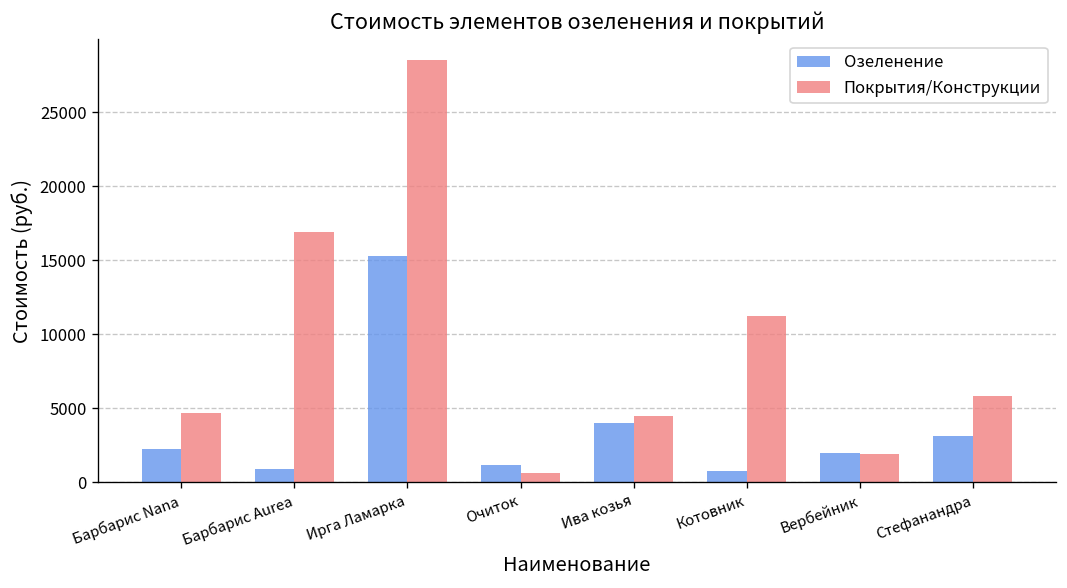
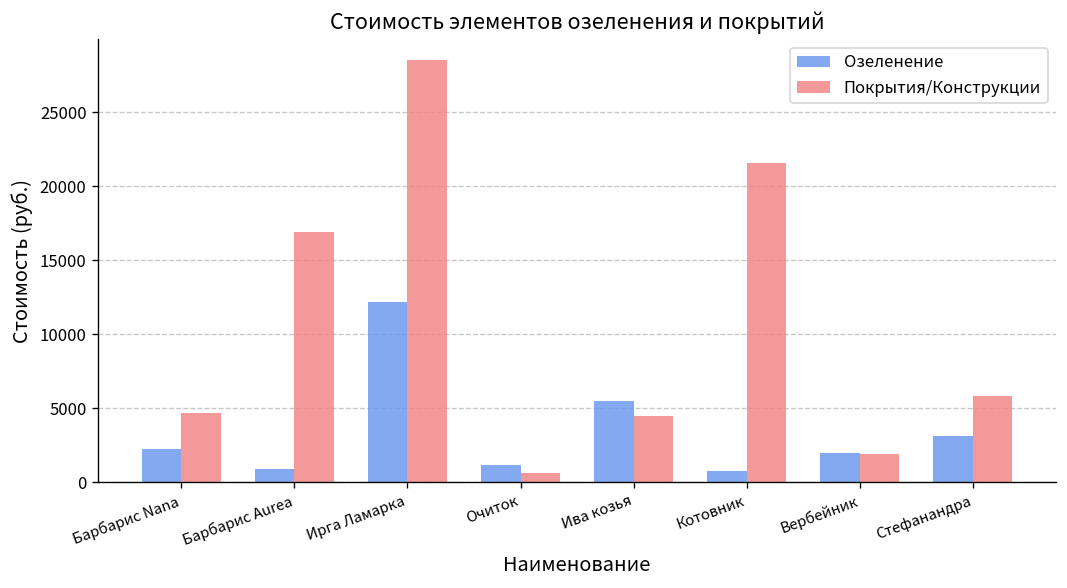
  {
    "Озеленение": {
      "Барбарис Nana": 2300,
      "Барбарис Aurea": 900,
-     "Ирга Ламарка": 15300,
+     "Ирга Ламарка": 12200,
      "Очиток": 1200,
-     "Ива козья": 4000,
+     "Ива козья": 5500,
      "Котовник": 800,
      "Вербейник": 2000,
      "Стефанандра": 3100
    },
    "Покрытия/Конструкции": {
      "Барбарис Nana": 4700,
      "Барбарис Aurea": 16900,
      "Ирга Ламарка": 28500,
      "Очиток": 600,
      "Ива козья": 4500,
-     "Котовник": 11300,
+     "Котовник": 21600,
      "Вербейник": 1900,
      "Стефанандра": 5800
    }
  }
